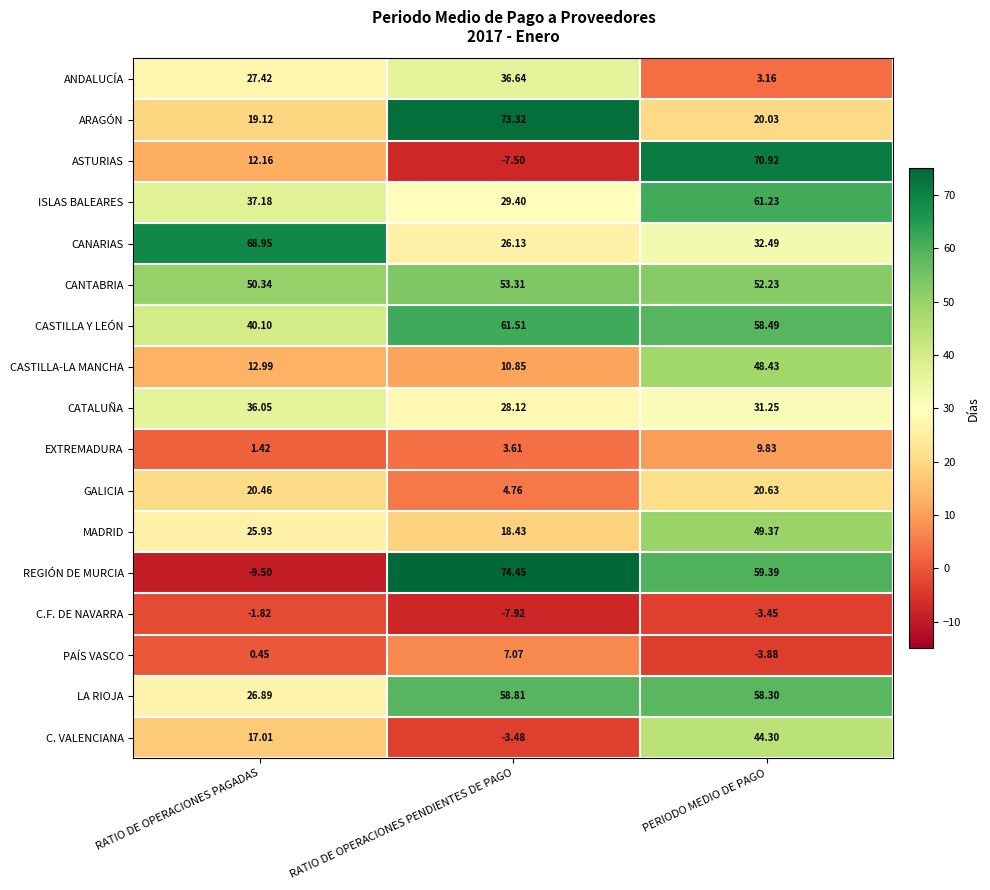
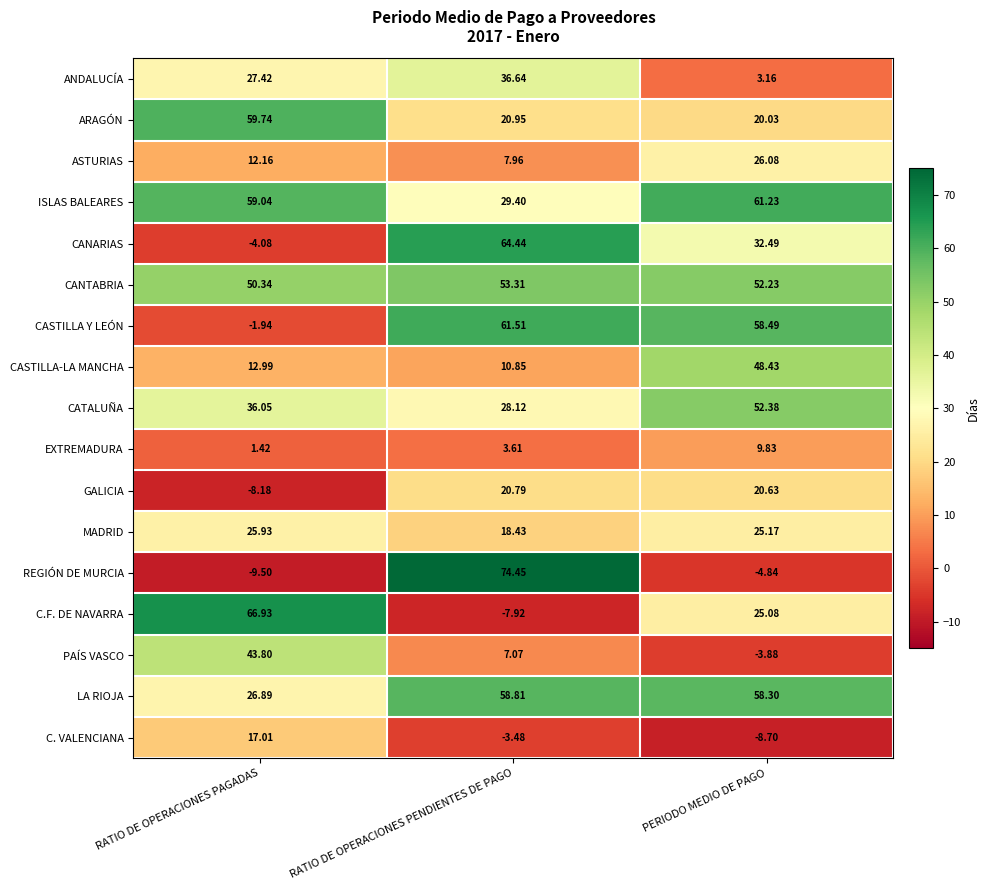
  {
    "ANDALUCÍA": {
      "RATIO DE OPERACIONES PAGADAS": 27.42,
      "RATIO DE OPERACIONES PENDIENTES DE PAGO": 36.64,
      "PERIODO MEDIO DE PAGO": 3.16
    },
    "ARAGÓN": {
-     "RATIO DE OPERACIONES PAGADAS": 19.12,
-     "RATIO DE OPERACIONES PENDIENTES DE PAGO": 73.32,
+     "RATIO DE OPERACIONES PAGADAS": 59.74,
+     "RATIO DE OPERACIONES PENDIENTES DE PAGO": 20.95,
      "PERIODO MEDIO DE PAGO": 20.03
    },
    "ASTURIAS": {
      "RATIO DE OPERACIONES PAGADAS": 12.16,
-     "RATIO DE OPERACIONES PENDIENTES DE PAGO": -7.50,
-     "PERIODO MEDIO DE PAGO": 70.92
+     "RATIO DE OPERACIONES PENDIENTES DE PAGO": 7.96,
+     "PERIODO MEDIO DE PAGO": 26.08
    },
    "ISLAS BALEARES": {
-     "RATIO DE OPERACIONES PAGADAS": 37.18,
+     "RATIO DE OPERACIONES PAGADAS": 59.04,
      "RATIO DE OPERACIONES PENDIENTES DE PAGO": 29.40,
      "PERIODO MEDIO DE PAGO": 61.23
    },
    "CANARIAS": {
-     "RATIO DE OPERACIONES PAGADAS": 68.95,
-     "RATIO DE OPERACIONES PENDIENTES DE PAGO": 26.13,
+     "RATIO DE OPERACIONES PAGADAS": -4.08,
+     "RATIO DE OPERACIONES PENDIENTES DE PAGO": 64.44,
      "PERIODO MEDIO DE PAGO": 32.49
    },
    "CANTABRIA": {
      "RATIO DE OPERACIONES PAGADAS": 50.34,
      "RATIO DE OPERACIONES PENDIENTES DE PAGO": 53.31,
      "PERIODO MEDIO DE PAGO": 52.23
    },
    "CASTILLA Y LEÓN": {
-     "RATIO DE OPERACIONES PAGADAS": 40.10,
+     "RATIO DE OPERACIONES PAGADAS": -1.94,
      "RATIO DE OPERACIONES PENDIENTES DE PAGO": 61.51,
      "PERIODO MEDIO DE PAGO": 58.49
    },
    "CASTILLA-LA MANCHA": {
      "RATIO DE OPERACIONES PAGADAS": 12.99,
      "RATIO DE OPERACIONES PENDIENTES DE PAGO": 10.85,
      "PERIODO MEDIO DE PAGO": 48.43
    },
    "CATALUÑA": {
      "RATIO DE OPERACIONES PAGADAS": 36.05,
      "RATIO DE OPERACIONES PENDIENTES DE PAGO": 28.12,
-     "PERIODO MEDIO DE PAGO": 31.25
+     "PERIODO MEDIO DE PAGO": 52.38
    },
    "EXTREMADURA": {
      "RATIO DE OPERACIONES PAGADAS": 1.42,
      "RATIO DE OPERACIONES PENDIENTES DE PAGO": 3.61,
      "PERIODO MEDIO DE PAGO": 9.83
    },
    "GALICIA": {
-     "RATIO DE OPERACIONES PAGADAS": 20.46,
-     "RATIO DE OPERACIONES PENDIENTES DE PAGO": 4.76,
+     "RATIO DE OPERACIONES PAGADAS": -8.18,
+     "RATIO DE OPERACIONES PENDIENTES DE PAGO": 20.79,
      "PERIODO MEDIO DE PAGO": 20.63
    },
    "MADRID": {
      "RATIO DE OPERACIONES PAGADAS": 25.93,
      "RATIO DE OPERACIONES PENDIENTES DE PAGO": 18.43,
-     "PERIODO MEDIO DE PAGO": 49.37
+     "PERIODO MEDIO DE PAGO": 25.17
    },
    "REGIÓN DE MURCIA": {
      "RATIO DE OPERACIONES PAGADAS": -9.50,
      "RATIO DE OPERACIONES PENDIENTES DE PAGO": 74.45,
-     "PERIODO MEDIO DE PAGO": 59.39
+     "PERIODO MEDIO DE PAGO": -4.84
    },
    "C.F. DE NAVARRA": {
-     "RATIO DE OPERACIONES PAGADAS": -1.82,
+     "RATIO DE OPERACIONES PAGADAS": 66.93,
      "RATIO DE OPERACIONES PENDIENTES DE PAGO": -7.92,
-     "PERIODO MEDIO DE PAGO": -3.45
+     "PERIODO MEDIO DE PAGO": 25.08
    },
    "PAÍS VASCO": {
-     "RATIO DE OPERACIONES PAGADAS": 0.45,
+     "RATIO DE OPERACIONES PAGADAS": 43.80,
      "RATIO DE OPERACIONES PENDIENTES DE PAGO": 7.07,
      "PERIODO MEDIO DE PAGO": -3.88
    },
    "LA RIOJA": {
      "RATIO DE OPERACIONES PAGADAS": 26.89,
      "RATIO DE OPERACIONES PENDIENTES DE PAGO": 58.81,
      "PERIODO MEDIO DE PAGO": 58.30
    },
    "C. VALENCIANA": {
      "RATIO DE OPERACIONES PAGADAS": 17.01,
      "RATIO DE OPERACIONES PENDIENTES DE PAGO": -3.48,
-     "PERIODO MEDIO DE PAGO": 44.30
+     "PERIODO MEDIO DE PAGO": -8.70
    }
  }
